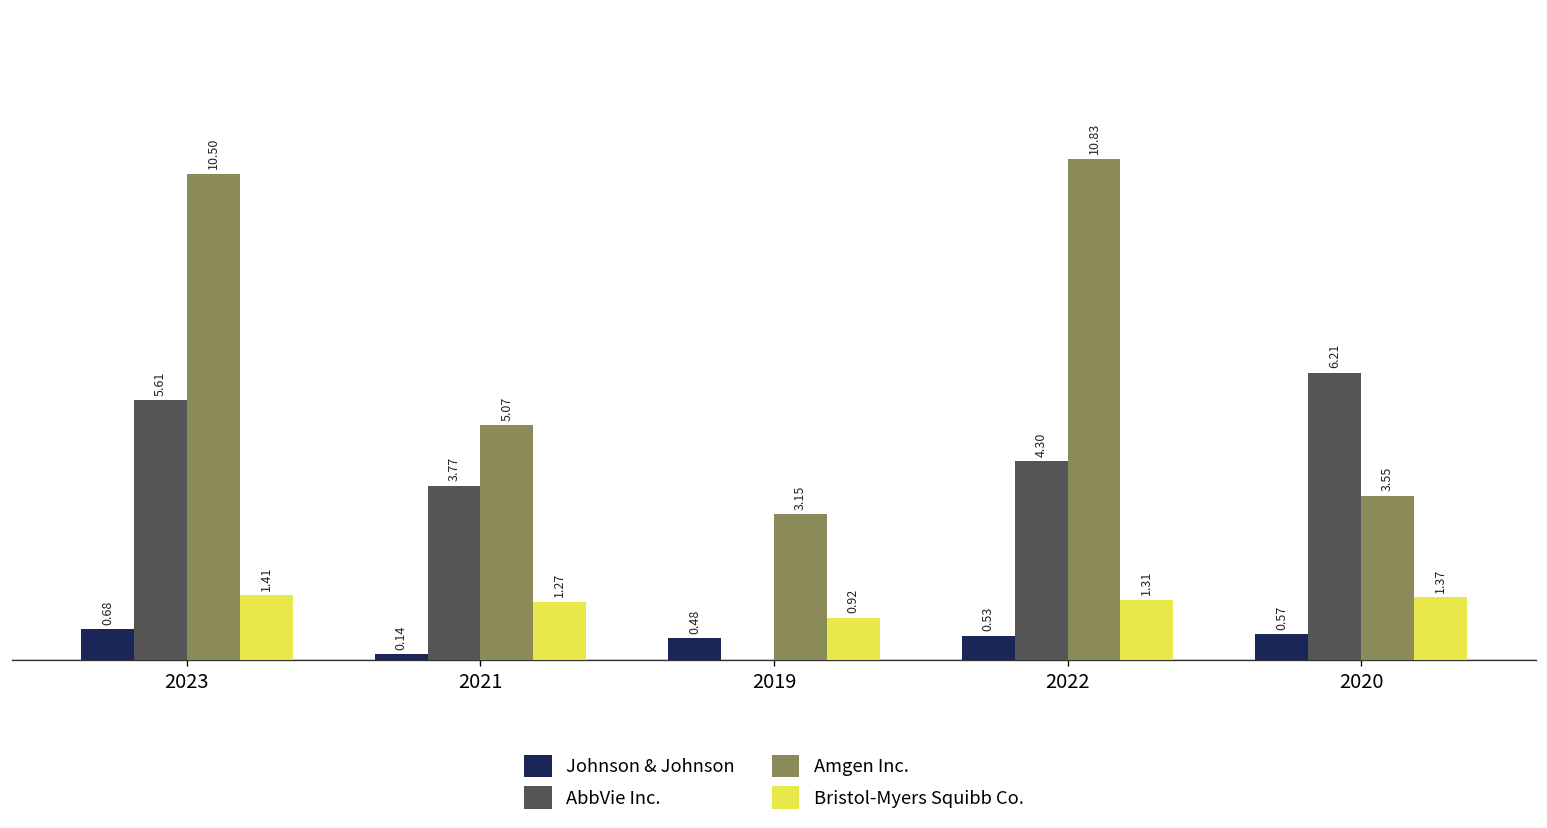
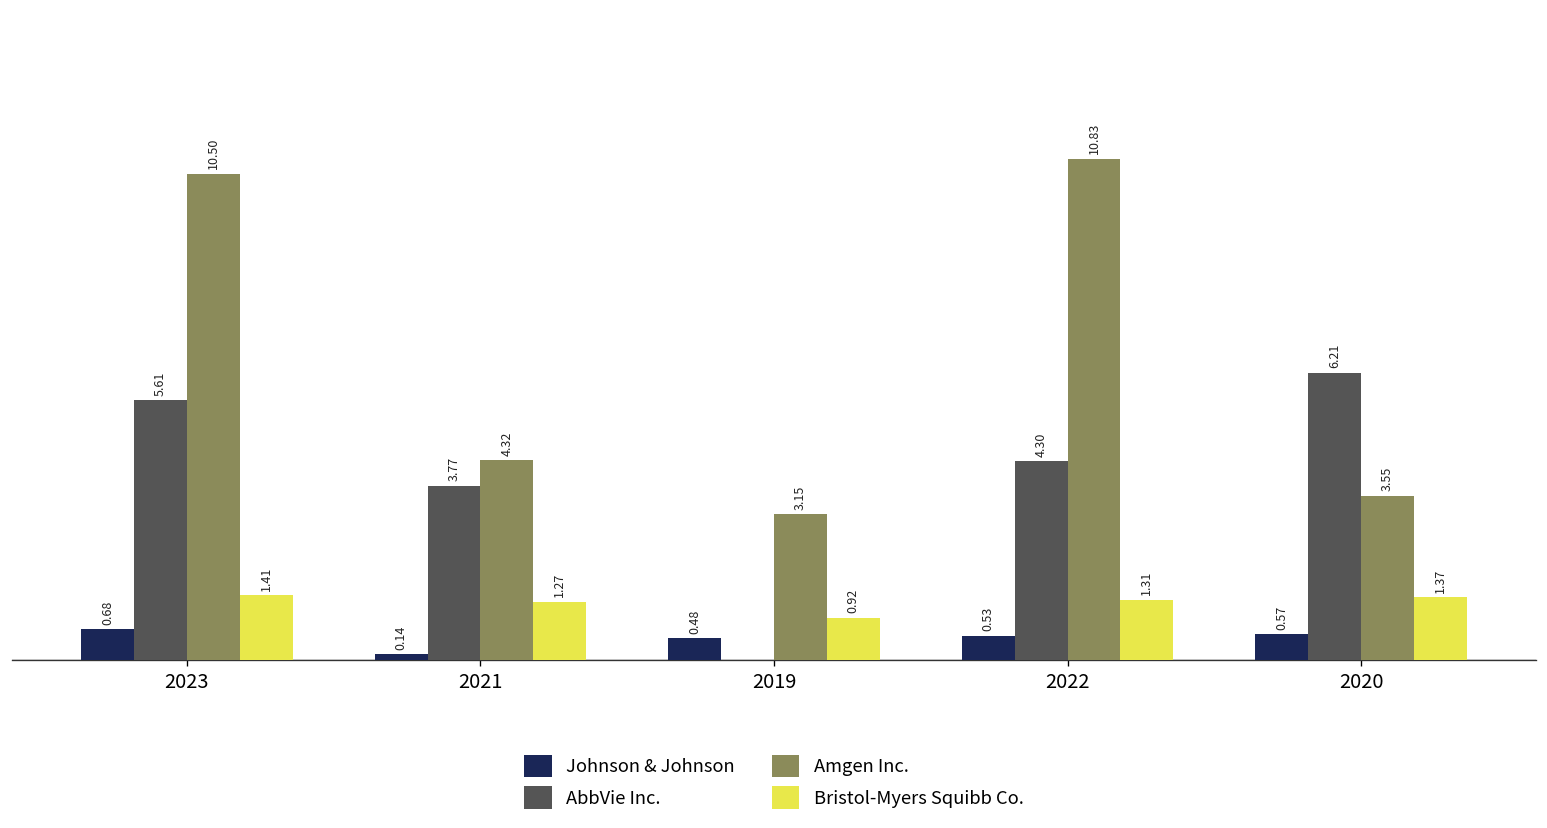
  {
    "Johnson & Johnson": {
      "2023": 0.68,
      "2021": 0.14,
      "2019": 0.48,
      "2022": 0.53,
      "2020": 0.57
    },
    "AbbVie Inc.": {
      "2023": 5.61,
      "2021": 3.77,
      "2022": 4.30,
      "2020": 6.21
    },
    "Amgen Inc.": {
      "2023": 10.50,
-     "2021": 5.07,
+     "2021": 4.32,
      "2019": 3.15,
      "2022": 10.83,
      "2020": 3.55
    },
    "Bristol-Myers Squibb Co.": {
      "2023": 1.41,
      "2021": 1.27,
      "2019": 0.92,
      "2022": 1.31,
      "2020": 1.37
    }
  }
